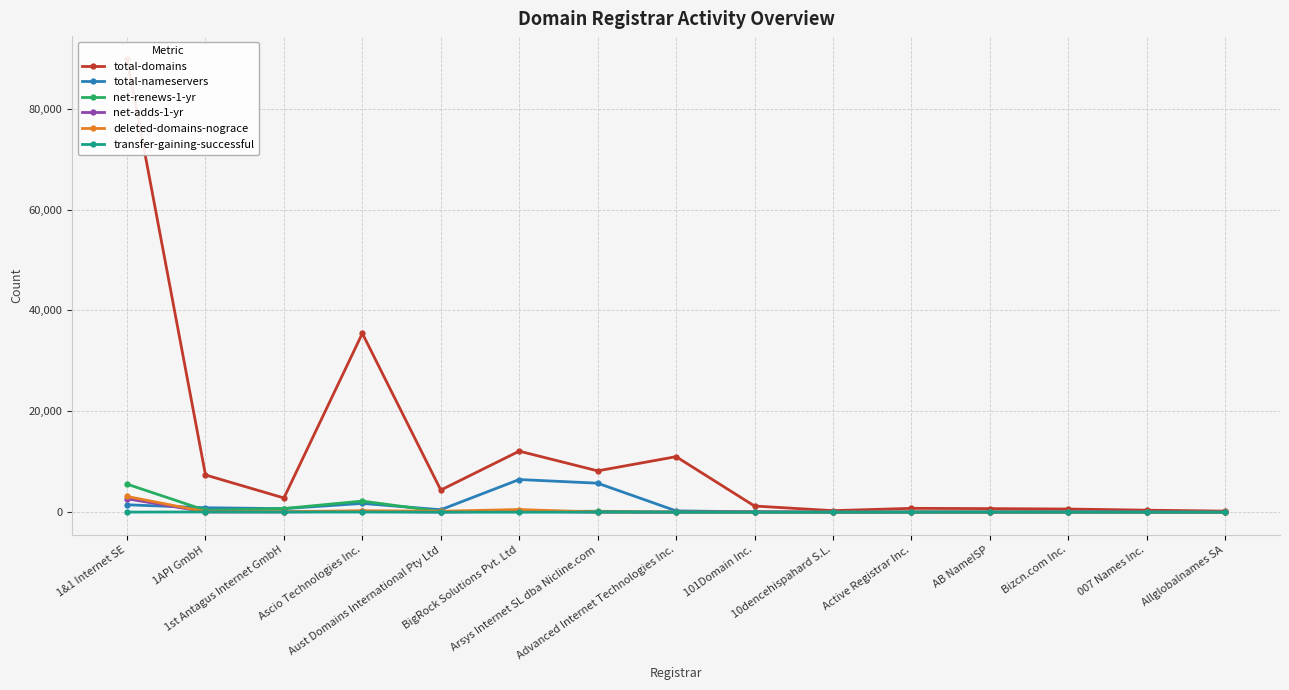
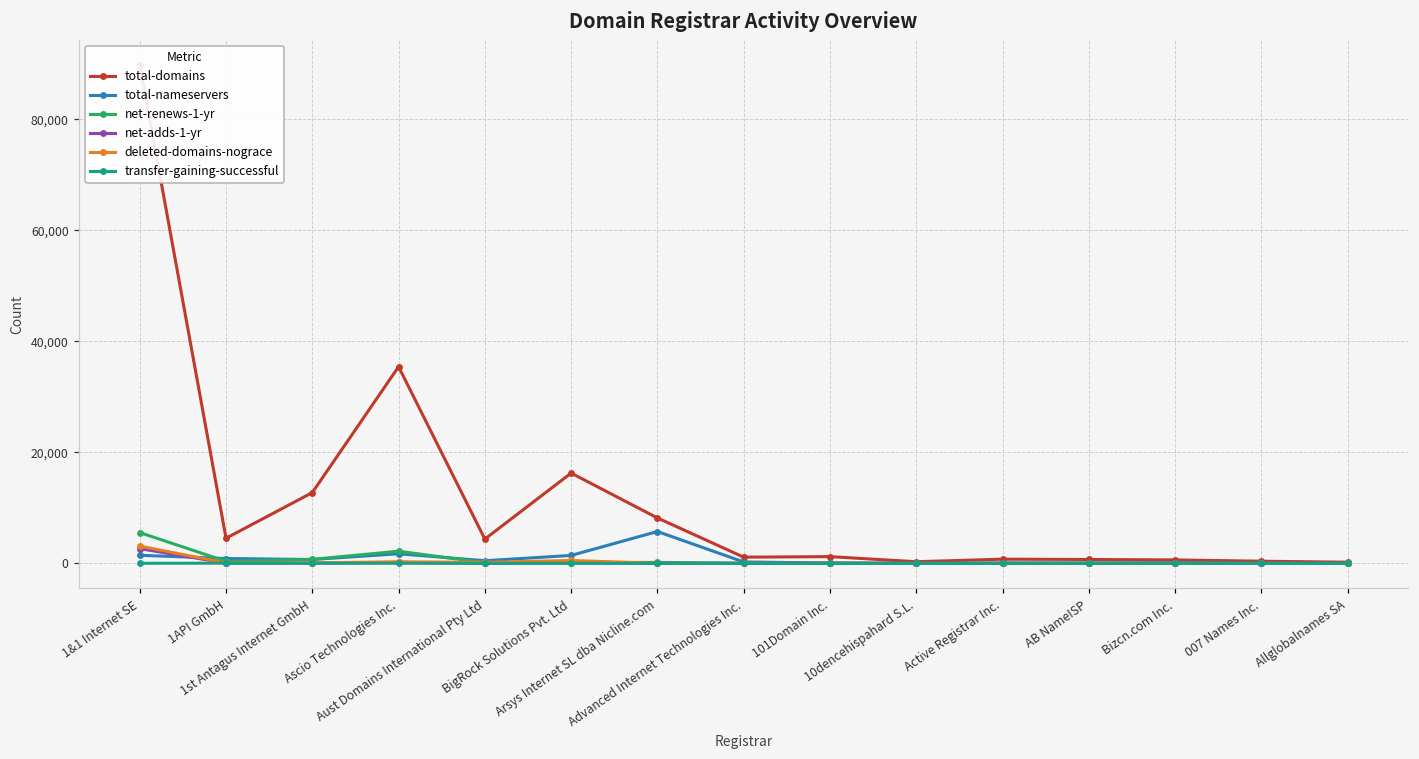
  {
    "total-domains": {
-     "1API GmbH": "7,000",
-     "1st Antagus Internet GmbH": "3,000",
+     "1API GmbH": "5,000",
+     "1st Antagus Internet GmbH": "13,000",
      "Ascio Technologies Inc.": "35,000",
      "Aust Domains International Pty Ltd": "4,000",
-     "BigRock Solutions Pvt. Ltd": "12,000",
+     "BigRock Solutions Pvt. Ltd": "16,000",
      "Arsys Internet SL dba Nicline.com": "8,000",
-     "Advanced Internet Technologies Inc.": "11,000",
+     "Advanced Internet Technologies Inc.": "1,000",
      "101Domain Inc.": "1,000",
      "Active Registrar Inc.": "1,000",
      "AB NameISP": "1,000",
      "Bizcn.com Inc.": "1,000"
    },
    "total-nameservers": {
      "1&1 Internet SE": "1,000",
      "1API GmbH": "1,000",
-     "BigRock Solutions Pvt. Ltd": "6,000",
+     "BigRock Solutions Pvt. Ltd": "1,000",
      "Arsys Internet SL dba Nicline.com": "6,000"
    }
  }
